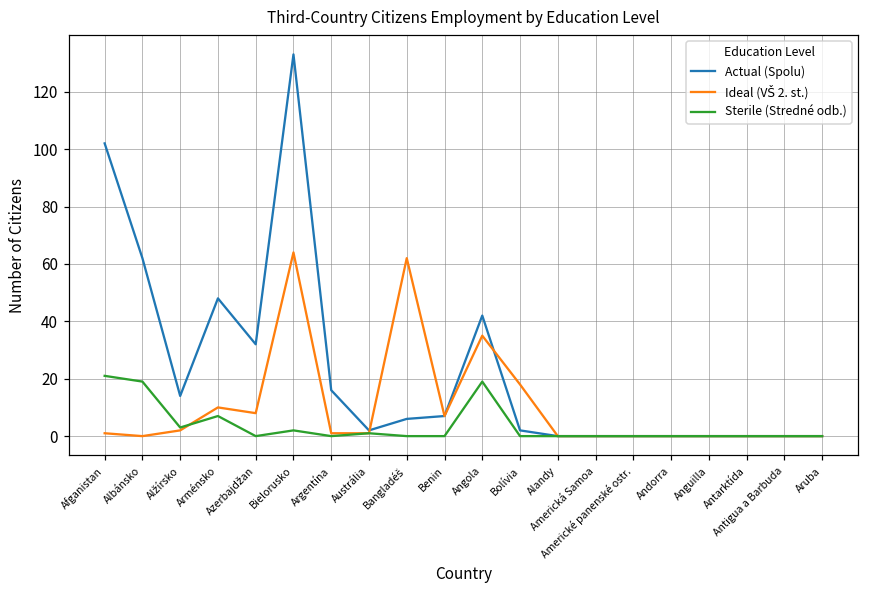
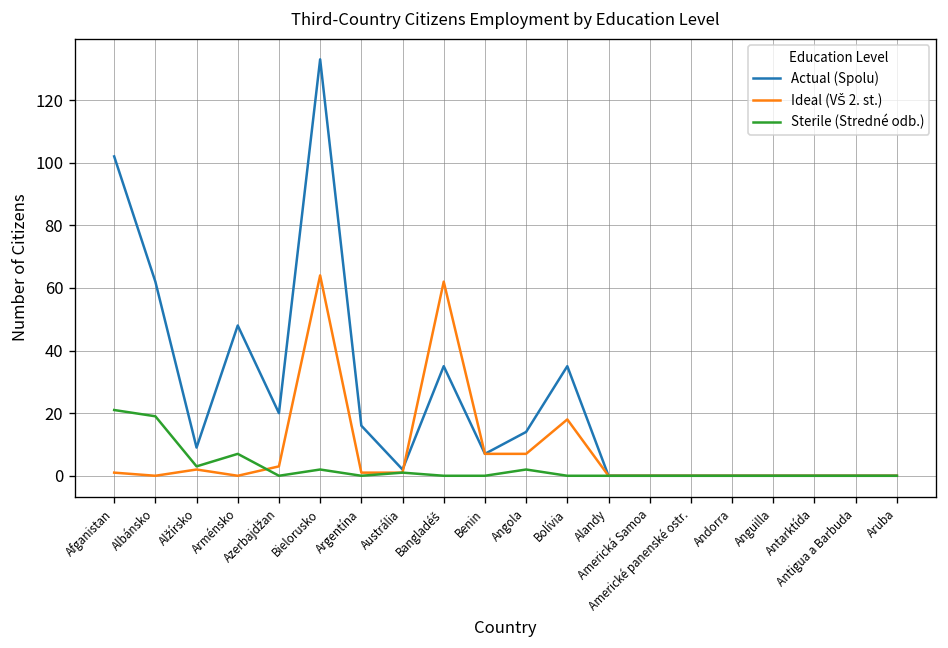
  {
    "Actual (Spolu)": {
      "Afganistan": 102,
      "Albánsko": 62,
-     "Alžírsko": 14,
+     "Alžírsko": 9,
      "Arménsko": 48,
-     "Azerbajdžan": 32,
+     "Azerbajdžan": 20,
      "Bielorusko": 133,
      "Argentína": 16,
      "Austrália": 2,
-     "Bangladéš": 6,
-     "Angola": 42,
-     "Bolívia": 2
+     "Bangladéš": 35,
+     "Angola": 14,
+     "Bolívia": 35
    },
    "Ideal (VŠ 2. st.)": {
      "Afganistan": 1,
      "Albánsko": 0,
      "Alžírsko": 2,
-     "Arménsko": 10,
-     "Azerbajdžan": 8,
+     "Arménsko": 0,
+     "Azerbajdžan": 3,
      "Bielorusko": 64,
      "Argentína": 1,
      "Bangladéš": 62,
-     "Angola": 35,
+     "Angola": 7,
      "Bolívia": 18
    },
    "Sterile (Stredné odb.)": {
      "Afganistan": 21,
      "Albánsko": 19,
      "Alžírsko": 3,
      "Arménsko": 7,
      "Azerbajdžan": 0,
      "Bielorusko": 2,
      "Argentína": 0,
      "Bangladéš": 0,
      "Benin": 0,
-     "Angola": 19,
+     "Angola": 2,
      "Bolívia": 0
    }
  }
